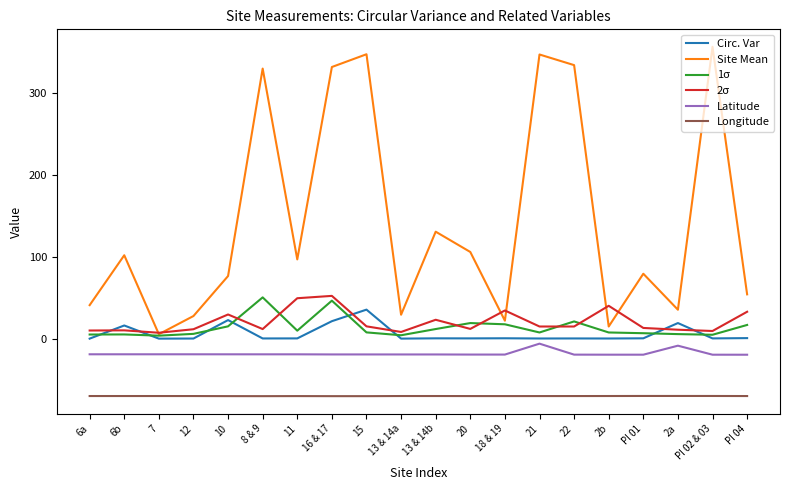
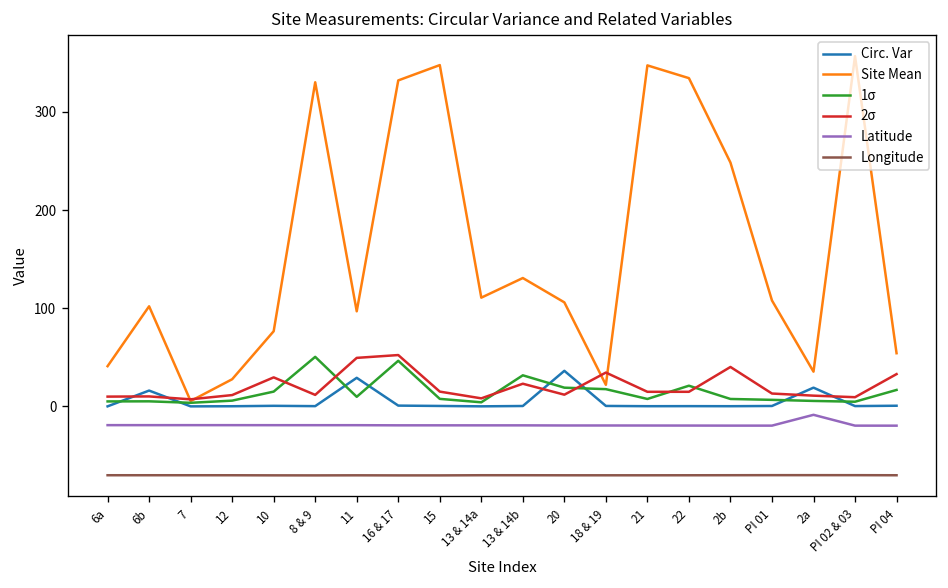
  {
    "Circ. Var": {
      "6a": 0,
      "6b": 20,
      "7": 0,
      "12": 0,
-     "10": 20,
+     "10": 0,
      "8 & 9": 0,
-     "11": 0,
-     "16 & 17": 20,
-     "15": 40,
+     "11": 30,
+     "16 & 17": 0,
+     "15": 0,
      "13 & 14a": 0,
      "13 & 14b": 0,
-     "20": 0,
+     "20": 40,
      "18 & 19": 0,
      "21": 0,
      "22": 0,
      "2b": 0,
      "PI 01": 0,
      "2a": 20,
      "PI 02 & 03": 0,
      "PI 04": 0
    },
    "Site Mean": {
      "6a": 40,
      "6b": 100,
      "12": 30,
      "10": 80,
      "8 & 9": 330,
      "11": 100,
      "16 & 17": 330,
      "15": 350,
-     "13 & 14a": 30,
+     "13 & 14a": 110,
      "13 & 14b": 130,
      "20": 110,
      "18 & 19": 20,
      "21": 350,
      "22": 330,
-     "2b": 10,
-     "PI 01": 80,
+     "2b": 250,
+     "PI 01": 110,
      "2a": 40,
      "PI 04": 50
    },
    "1σ": {
      "6a": 10,
      "6b": 10,
      "12": 10,
      "10": 20,
      "8 & 9": 50,
      "11": 10,
      "16 & 17": 50,
      "15": 10,
      "13 & 14a": 0,
-     "13 & 14b": 10,
+     "13 & 14b": 30,
      "20": 20,
      "18 & 19": 20,
      "21": 10,
      "22": 20,
      "2b": 10,
      "PI 01": 10,
      "2a": 10,
      "PI 02 & 03": 0,
      "PI 04": 20
    },
    "2σ": {
      "6a": 10,
      "6b": 10,
      "12": 10,
      "10": 30,
      "8 & 9": 10,
      "11": 50,
      "16 & 17": 50,
      "15": 20,
      "13 & 14a": 10,
      "13 & 14b": 20,
      "20": 10,
      "18 & 19": 30,
      "21": 10,
      "22": 10,
      "2b": 40,
      "PI 01": 10,
      "2a": 10,
      "PI 02 & 03": 10,
      "PI 04": 30
    },
    "Latitude": {
      "6a": -20,
      "6b": -20,
      "7": -20,
      "12": -20,
      "10": -20,
      "8 & 9": -20,
      "11": -20,
      "16 & 17": -20,
      "15": -20,
      "13 & 14a": -20,
      "13 & 14b": -20,
      "20": -20,
      "18 & 19": -20,
-     "21": -10,
+     "21": -20,
      "22": -20,
      "2b": -20,
      "PI 01": -20,
      "2a": -10,
      "PI 02 & 03": -20,
      "PI 04": -20
    },
    "Longitude": {
      "6a": -70,
      "6b": -70,
      "7": -70,
      "12": -70,
      "10": -70,
      "8 & 9": -70,
      "11": -70,
      "16 & 17": -70,
      "15": -70,
      "13 & 14a": -70,
      "13 & 14b": -70,
      "20": -70,
      "18 & 19": -70,
      "21": -70,
      "22": -70,
      "2b": -70,
      "PI 01": -70,
      "2a": -70,
      "PI 02 & 03": -70,
      "PI 04": -70
    }
  }
